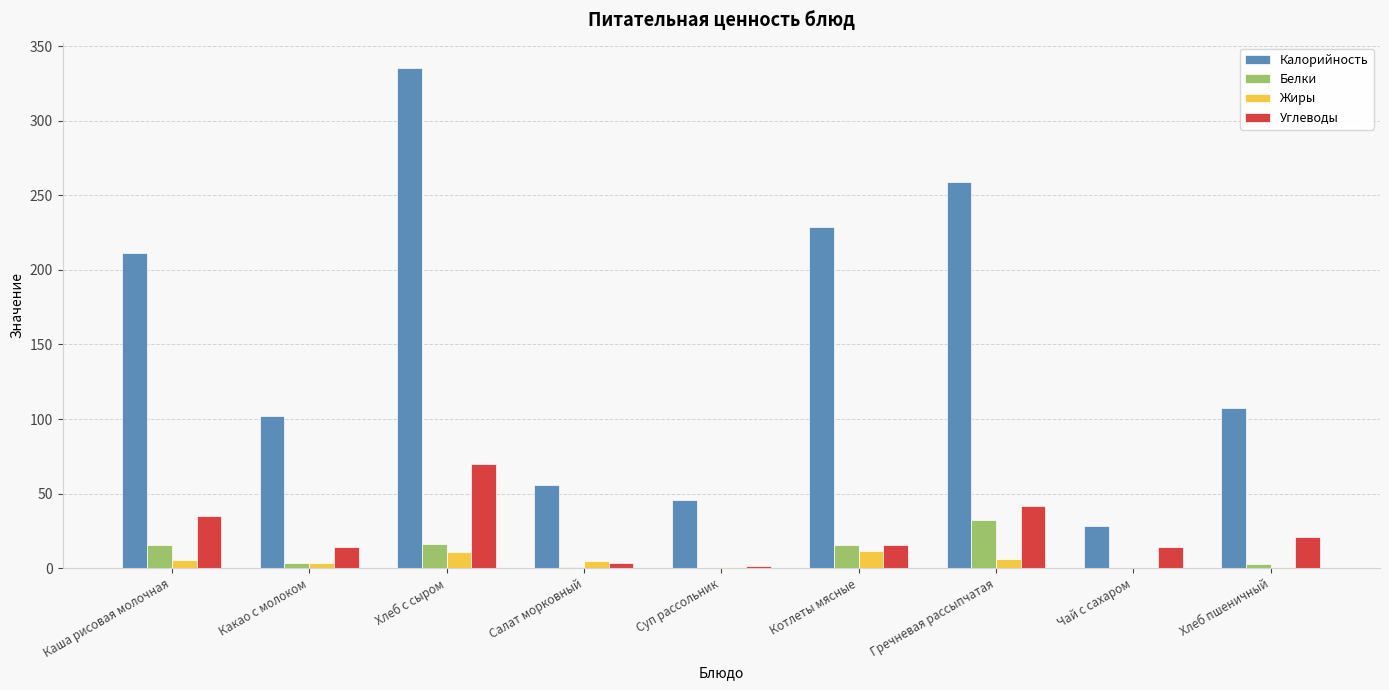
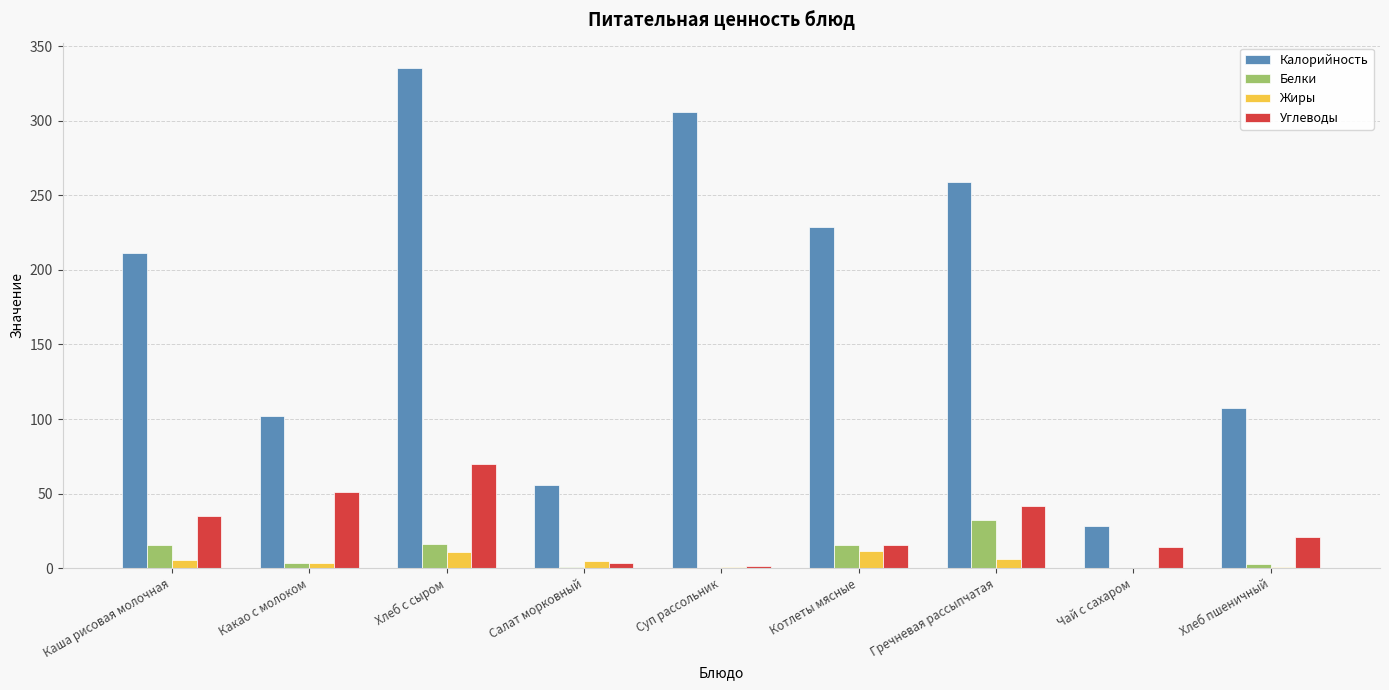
  {
    "Калорийность": {
      "Каша рисовая молочная": 211,
      "Какао с молоком": 102,
      "Хлеб с сыром": 335,
      "Салат морковный": 56,
-     "Суп рассольник": 46,
+     "Суп рассольник": 306,
      "Котлеты мясные": 229,
      "Гречневая рассыпчатая": 259,
      "Чай с сахаром": 28,
      "Хлеб пшеничный": 107
    },
    "Белки": {
      "Каша рисовая молочная": 16,
      "Какао с молоком": 4,
      "Хлеб с сыром": 16,
      "Котлеты мясные": 16,
      "Гречневая рассыпчатая": 33,
      "Хлеб пшеничный": 3
    },
    "Жиры": {
      "Каша рисовая молочная": 6,
      "Какао с молоком": 4,
      "Хлеб с сыром": 11,
      "Салат морковный": 5,
      "Котлеты мясные": 12,
      "Гречневая рассыпчатая": 6,
      "Чай с сахаром": 0
    },
    "Углеводы": {
      "Каша рисовая молочная": 35,
-     "Какао с молоком": 14,
+     "Какао с молоком": 51,
      "Хлеб с сыром": 70,
      "Салат морковный": 3,
      "Котлеты мясные": 16,
      "Гречневая рассыпчатая": 42,
      "Чай с сахаром": 14,
      "Хлеб пшеничный": 21
    }
  }
